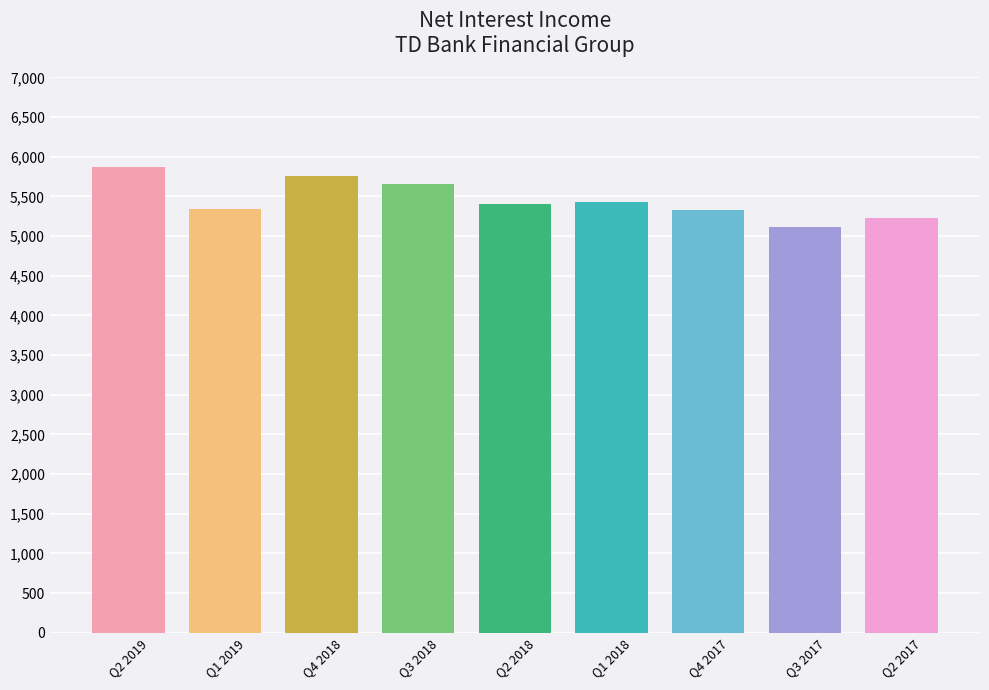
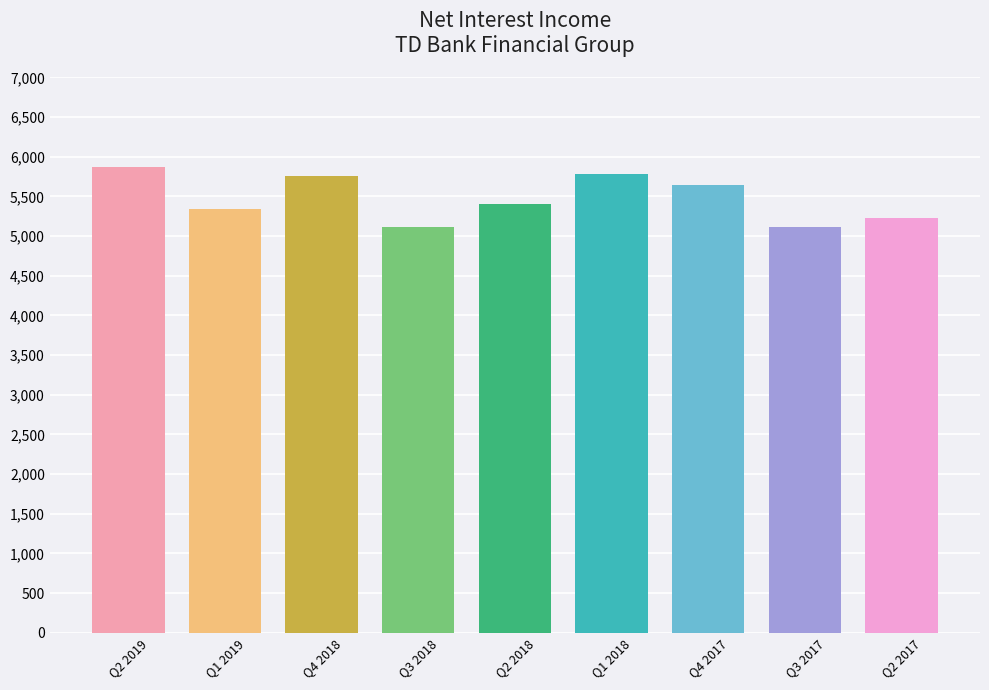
  {
    "Q2 2019": "5,900",
    "Q1 2019": "5,300",
    "Q4 2018": "5,800",
-   "Q3 2018": "5,700",
+   "Q3 2018": "5,100",
    "Q2 2018": "5,400",
-   "Q1 2018": "5,400",
-   "Q4 2017": "5,300",
+   "Q1 2018": "5,800",
+   "Q4 2017": "5,600",
    "Q3 2017": "5,100",
    "Q2 2017": "5,200"
  }
